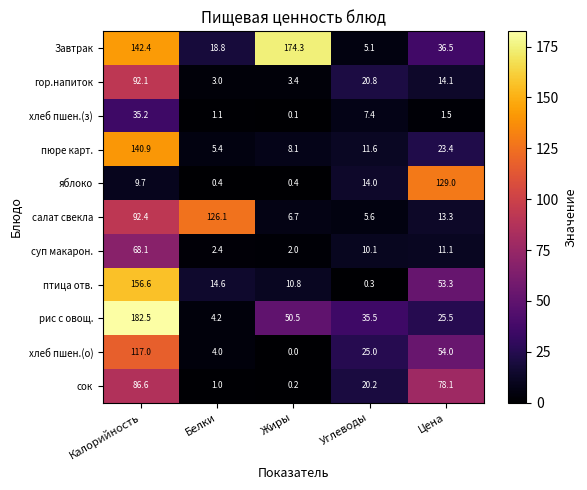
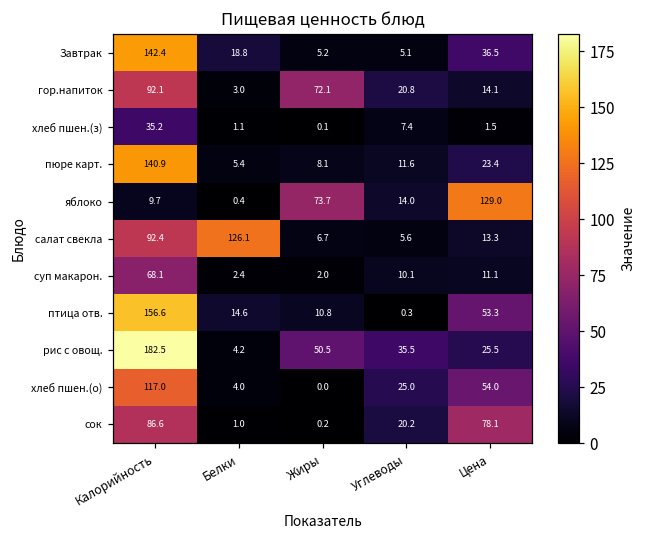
  {
    "Завтрак": {
      "Калорийность": 142.4,
      "Белки": 18.8,
-     "Жиры": 174.3,
+     "Жиры": 5.2,
      "Углеводы": 5.1,
      "Цена": 36.5
    },
    "гор.напиток": {
      "Калорийность": 92.1,
      "Белки": 3.0,
-     "Жиры": 3.4,
+     "Жиры": 72.1,
      "Углеводы": 20.8,
      "Цена": 14.1
    },
    "хлеб пшен.(з)": {
      "Калорийность": 35.2,
      "Белки": 1.1,
      "Жиры": 0.1,
      "Углеводы": 7.4,
      "Цена": 1.5
    },
    "пюре карт.": {
      "Калорийность": 140.9,
      "Белки": 5.4,
      "Жиры": 8.1,
      "Углеводы": 11.6,
      "Цена": 23.4
    },
    "яблоко": {
      "Калорийность": 9.7,
      "Белки": 0.4,
-     "Жиры": 0.4,
+     "Жиры": 73.7,
      "Углеводы": 14.0,
      "Цена": 129.0
    },
    "салат свекла": {
      "Калорийность": 92.4,
      "Белки": 126.1,
      "Жиры": 6.7,
      "Углеводы": 5.6,
      "Цена": 13.3
    },
    "суп макарон.": {
      "Калорийность": 68.1,
      "Белки": 2.4,
      "Жиры": 2.0,
      "Углеводы": 10.1,
      "Цена": 11.1
    },
    "птица отв.": {
      "Калорийность": 156.6,
      "Белки": 14.6,
      "Жиры": 10.8,
      "Углеводы": 0.3,
      "Цена": 53.3
    },
    "рис с овощ.": {
      "Калорийность": 182.5,
      "Белки": 4.2,
      "Жиры": 50.5,
      "Углеводы": 35.5,
      "Цена": 25.5
    },
    "хлеб пшен.(о)": {
      "Калорийность": 117.0,
      "Белки": 4.0,
      "Жиры": 0.0,
      "Углеводы": 25.0,
      "Цена": 54.0
    },
    "сок": {
      "Калорийность": 86.6,
      "Белки": 1.0,
      "Жиры": 0.2,
      "Углеводы": 20.2,
      "Цена": 78.1
    }
  }
